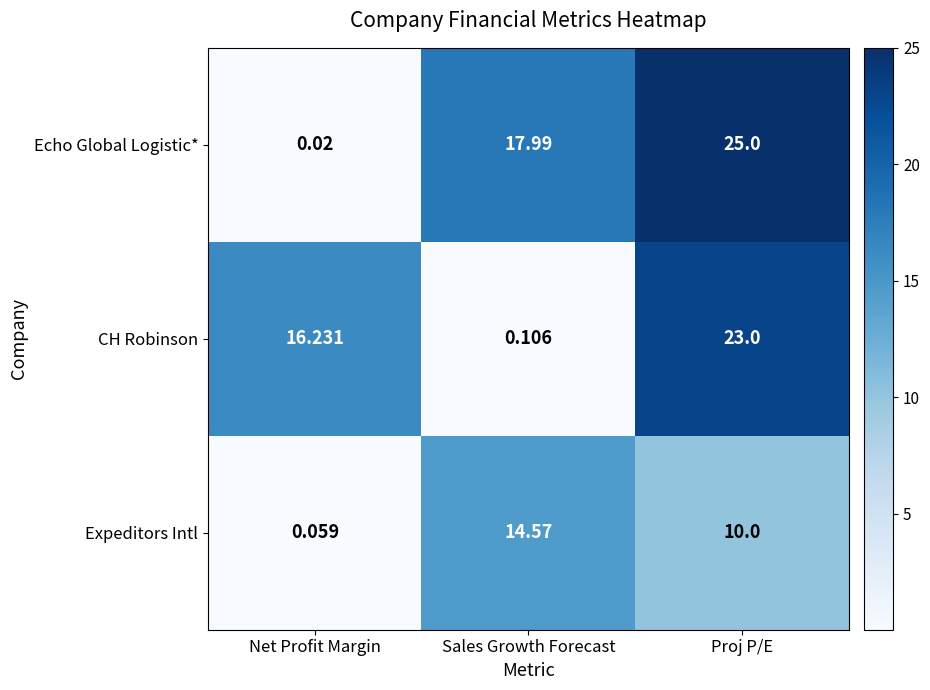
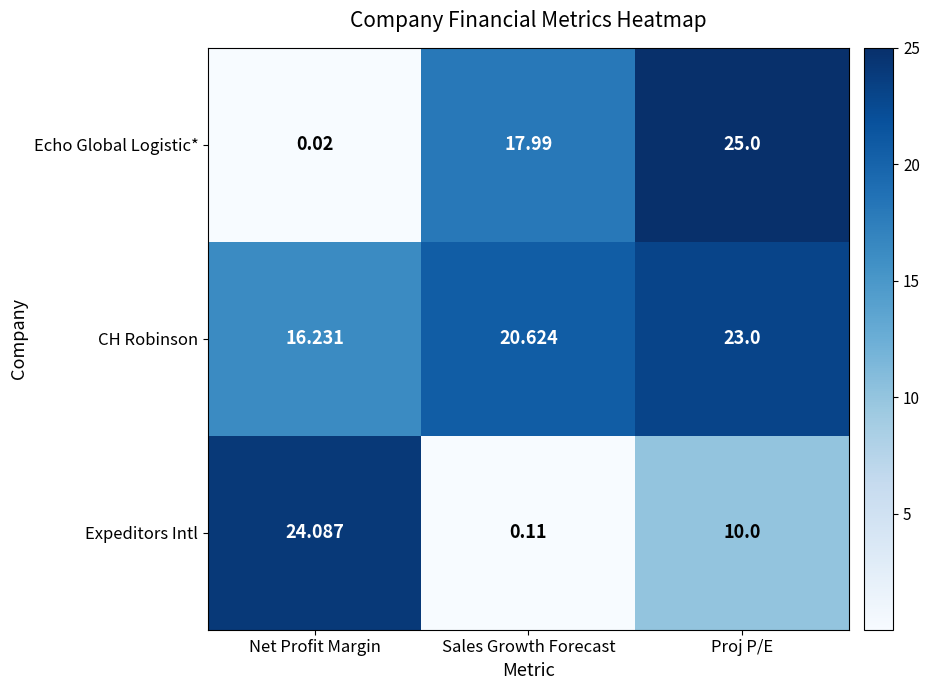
  {
    "Echo Global Logistic*": {
      "Net Profit Margin": 0.02,
      "Sales Growth Forecast": 17.99,
      "Proj P/E": 25.0
    },
    "CH Robinson": {
      "Net Profit Margin": 16.231,
-     "Sales Growth Forecast": 0.106,
+     "Sales Growth Forecast": 20.624,
      "Proj P/E": 23.0
    },
    "Expeditors Intl": {
-     "Net Profit Margin": 0.059,
-     "Sales Growth Forecast": 14.57,
+     "Net Profit Margin": 24.087,
+     "Sales Growth Forecast": 0.11,
      "Proj P/E": 10.0
    }
  }
